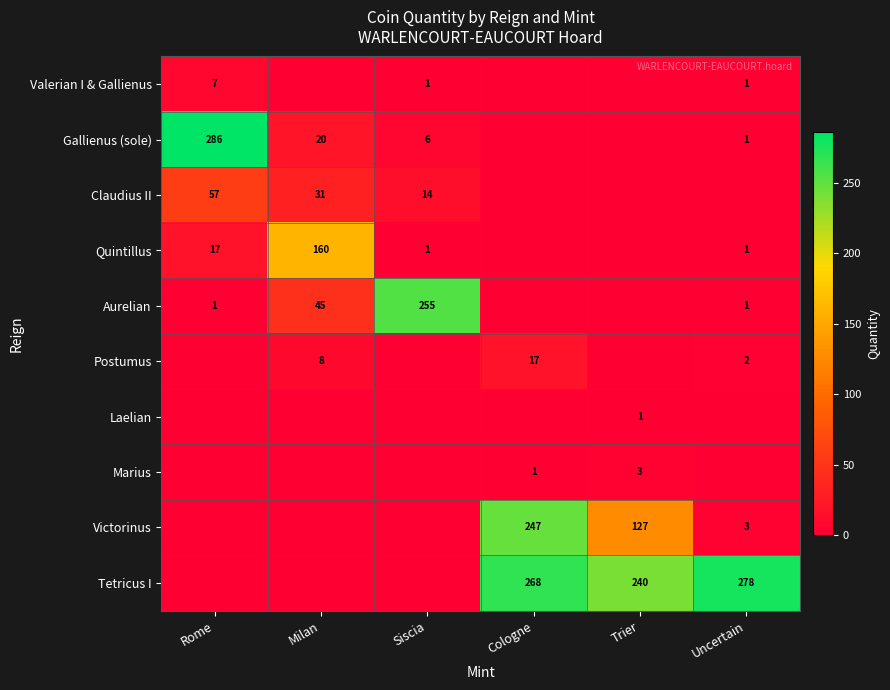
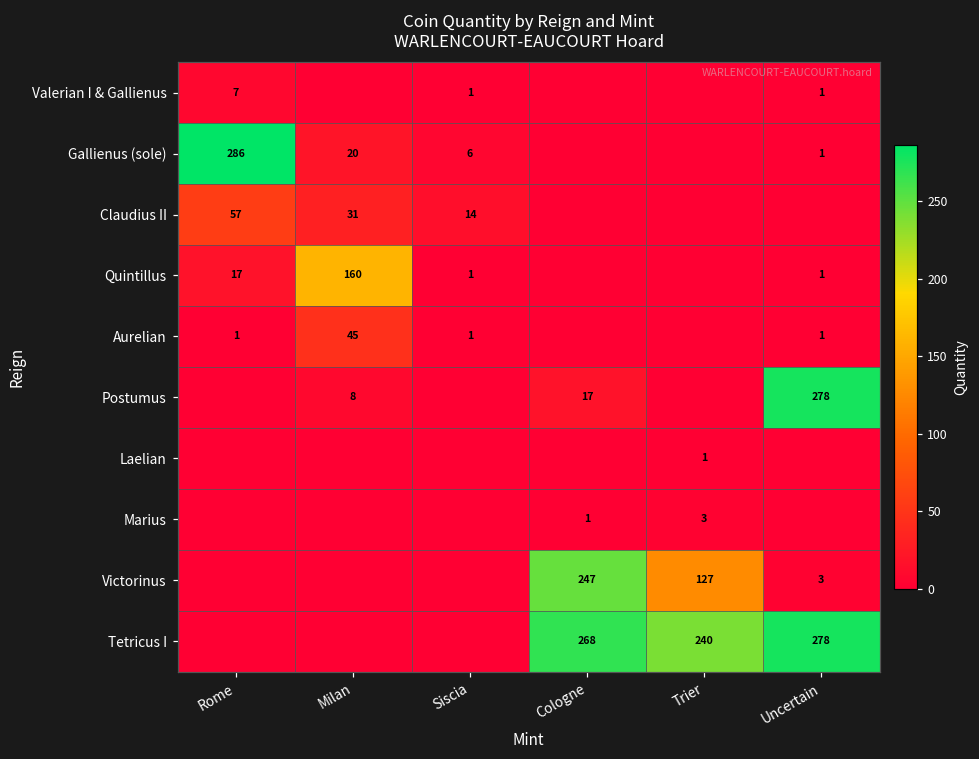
  {
    "Valerian I & Gallienus": {
      "Rome": 7,
      "Siscia": 1
    },
    "Gallienus (sole)": {
      "Rome": 286,
      "Milan": 20,
      "Siscia": 6,
      "Uncertain": 1
    },
    "Claudius II": {
      "Rome": 57,
      "Milan": 31,
      "Siscia": 14
    },
    "Quintillus": {
      "Rome": 17,
      "Milan": 160,
      "Siscia": 1,
      "Uncertain": 1
    },
    "Aurelian": {
      "Rome": 1,
      "Milan": 45,
-     "Siscia": 255,
+     "Siscia": 1,
      "Uncertain": 1
    },
    "Postumus": {
      "Milan": 8,
      "Cologne": 17,
-     "Uncertain": 2
+     "Uncertain": 278
    },
    "Laelian": {
      "Trier": 1
    },
    "Marius": {
      "Cologne": 1,
      "Trier": 3
    },
    "Victorinus": {
      "Cologne": 247,
      "Trier": 127,
      "Uncertain": 3
    },
    "Tetricus I": {
      "Cologne": 268,
      "Trier": 240,
      "Uncertain": 278
    }
  }
